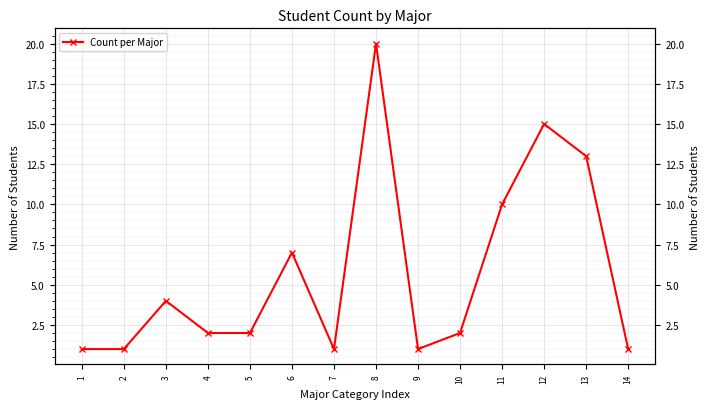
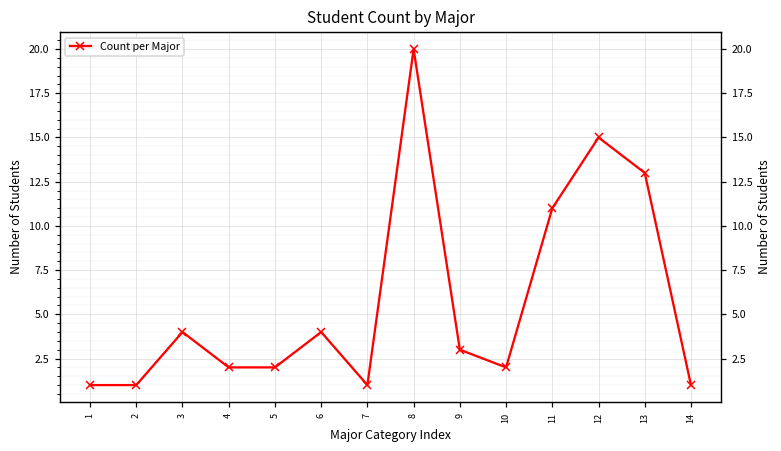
  {
    "1": 1,
    "2": 1,
    "3": 4,
    "4": 2,
    "5": 2,
-   "6": 7,
+   "6": 4,
    "7": 1,
    "8": 20,
-   "9": 1,
+   "9": 3,
    "10": 2,
-   "11": 10,
+   "11": 11,
    "12": 15,
    "13": 13,
    "14": 1
  }
